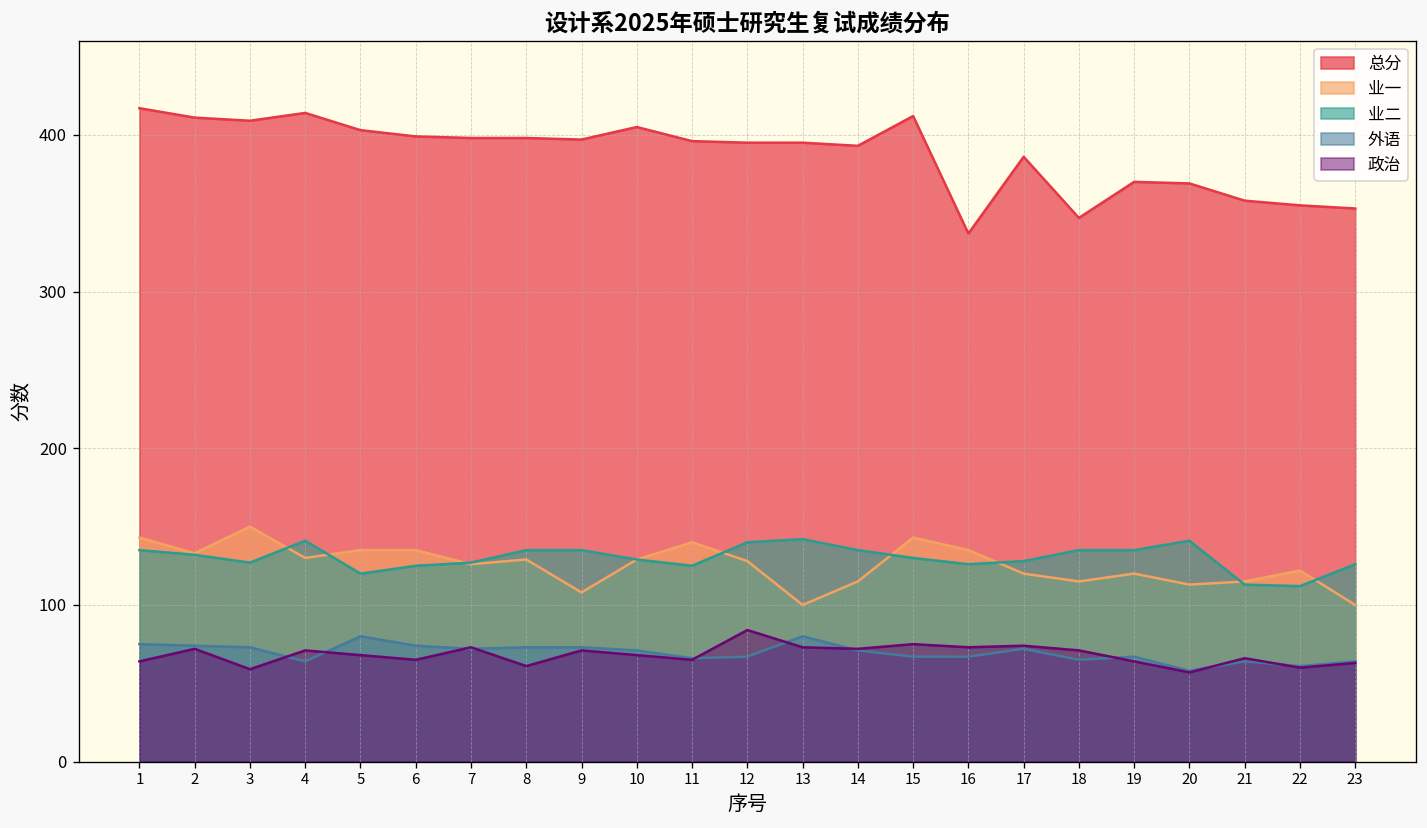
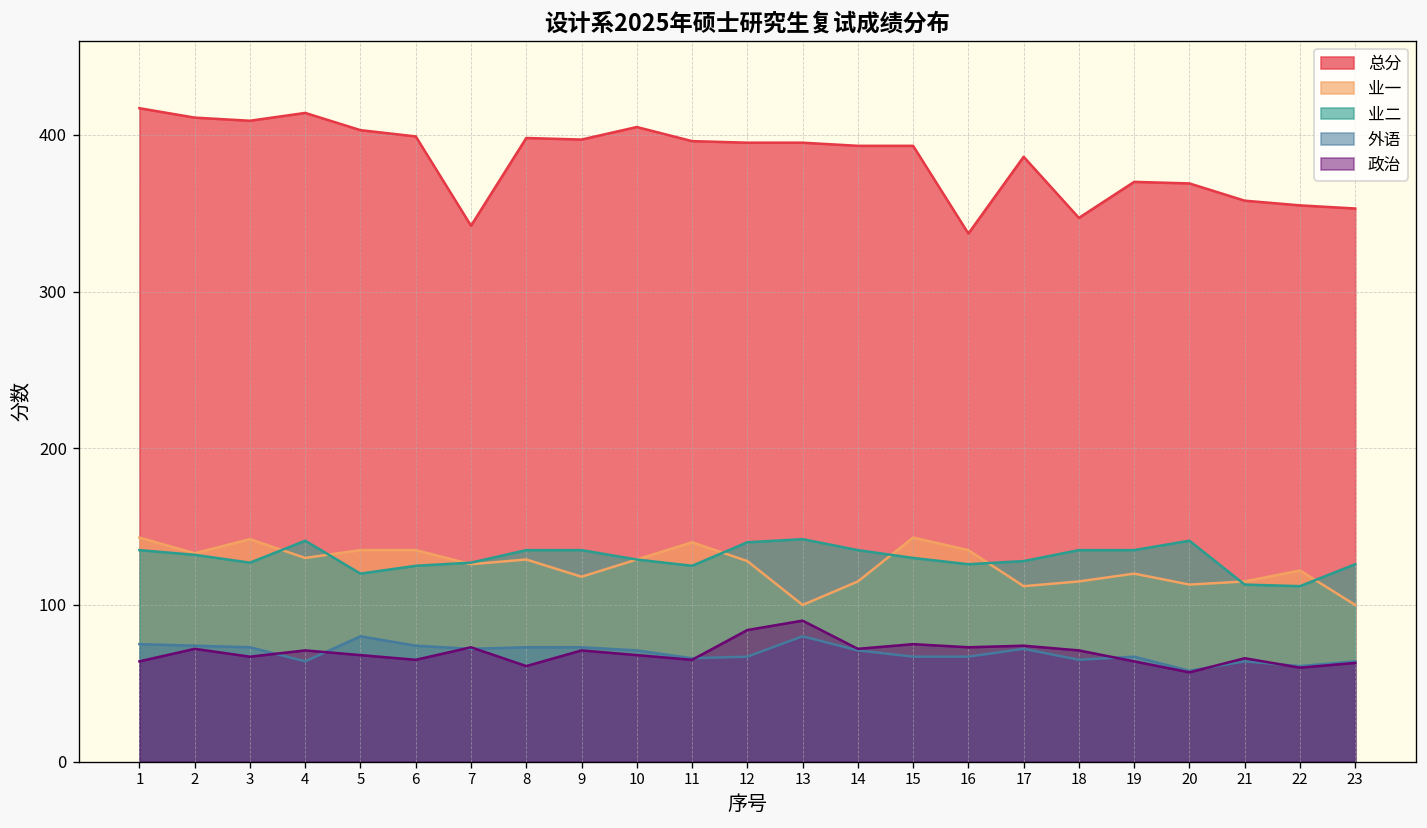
  {
    "总分": {
      "1": 417,
      "2": 411,
      "3": 409,
      "4": 414,
      "5": 403,
      "6": 399,
-     "7": 398,
+     "7": 342,
      "8": 398,
      "9": 397,
      "10": 405,
      "11": 396,
      "12": 395,
      "13": 395,
      "14": 393,
-     "15": 412,
+     "15": 393,
      "16": 337,
      "17": 386,
      "18": 347,
      "19": 370,
      "20": 369,
      "21": 358,
      "22": 355,
      "23": 353
    },
    "业一": {
      "1": 143,
-     "3": 150,
+     "3": 142,
      "4": 130,
      "5": 135,
      "6": 135,
      "8": 129,
-     "9": 108,
+     "9": 118,
      "11": 140,
      "12": 128,
      "13": 100,
      "14": 115,
      "15": 143,
      "16": 135,
-     "17": 120,
+     "17": 112,
      "18": 115,
      "19": 120,
      "20": 113,
      "21": 115,
      "22": 122,
      "23": 100
    },
    "政治": {
      "1": 64,
      "2": 72,
-     "3": 59,
+     "3": 67,
      "4": 71,
      "5": 68,
      "6": 65,
      "8": 61,
      "9": 71,
      "10": 68,
      "12": 84,
-     "13": 73,
+     "13": 90,
      "15": 75,
      "16": 73,
      "17": 74,
      "18": 71,
      "19": 64,
      "21": 66
    }
  }
